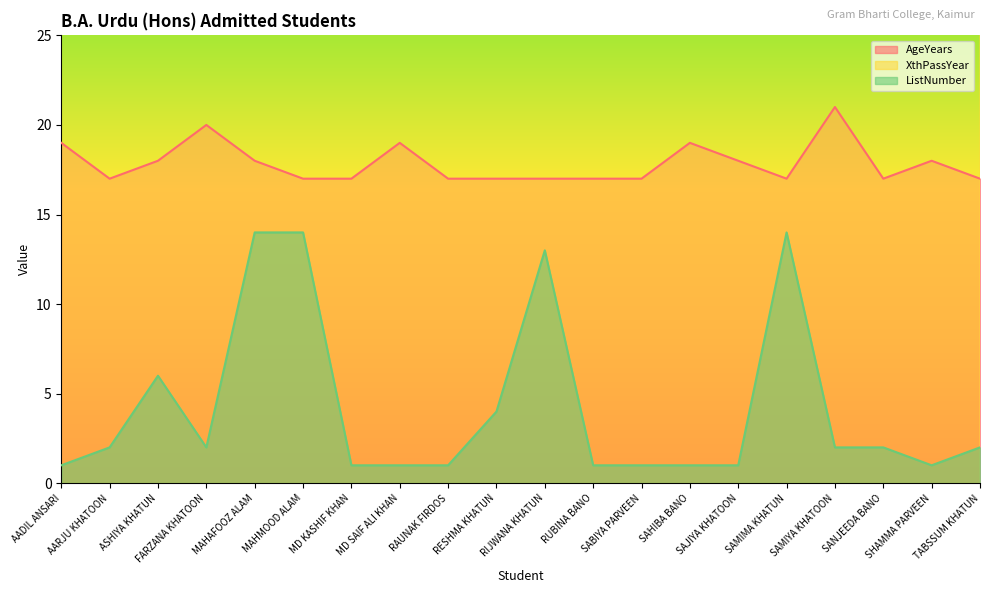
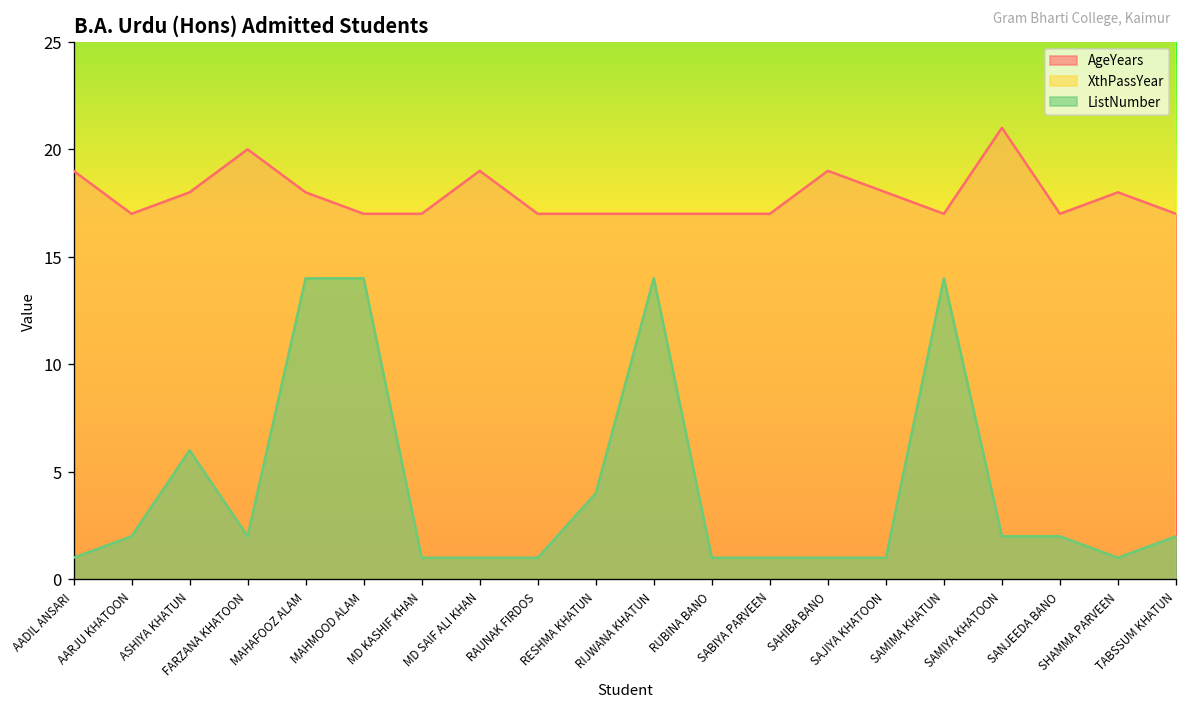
  {
    "AgeYears": {
      "AADIL ANSARI": 19,
      "AARJU KHATOON": 17,
      "ASHIYA KHATUN": 18,
      "FARZANA KHATOON": 20,
      "MAHAFOOZ ALAM": 18,
      "MAHMOOD ALAM": 17,
      "MD KASHIF KHAN": 17,
      "MD SAIF ALI KHAN": 19,
      "RAUNAK FIRDOS": 17,
      "RESHMA KHATUN": 17,
      "RIJWANA KHATUN": 17,
      "RUBINA BANO": 17,
      "SABIYA PARVEEN": 17,
      "SAHIBA BANO": 19,
      "SAJIYA KHATOON": 18,
      "SAMIMA KHATUN": 17,
      "SAMIYA KHATOON": 21,
      "SANJEEDA BANO": 17,
      "SHAMMA PARVEEN": 18,
      "TABSSUM KHATUN": 17
    },
    "ListNumber": {
      "AADIL ANSARI": 1,
      "AARJU KHATOON": 2,
      "ASHIYA KHATUN": 6,
      "FARZANA KHATOON": 2,
      "MAHAFOOZ ALAM": 14,
      "MAHMOOD ALAM": 14,
      "MD KASHIF KHAN": 1,
      "MD SAIF ALI KHAN": 1,
      "RAUNAK FIRDOS": 1,
      "RESHMA KHATUN": 4,
-     "RIJWANA KHATUN": 13,
+     "RIJWANA KHATUN": 14,
      "RUBINA BANO": 1,
      "SABIYA PARVEEN": 1,
      "SAHIBA BANO": 1,
      "SAJIYA KHATOON": 1,
      "SAMIMA KHATUN": 14,
      "SAMIYA KHATOON": 2,
      "SANJEEDA BANO": 2,
      "SHAMMA PARVEEN": 1,
      "TABSSUM KHATUN": 2
    }
  }
